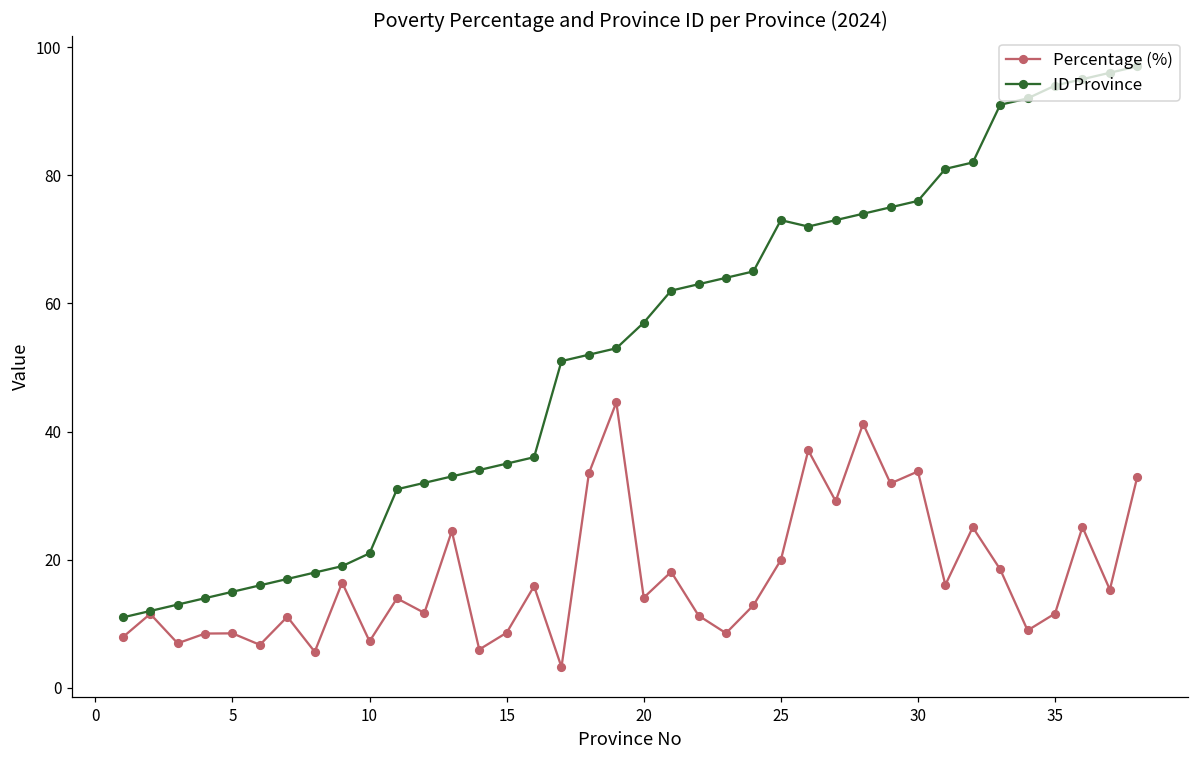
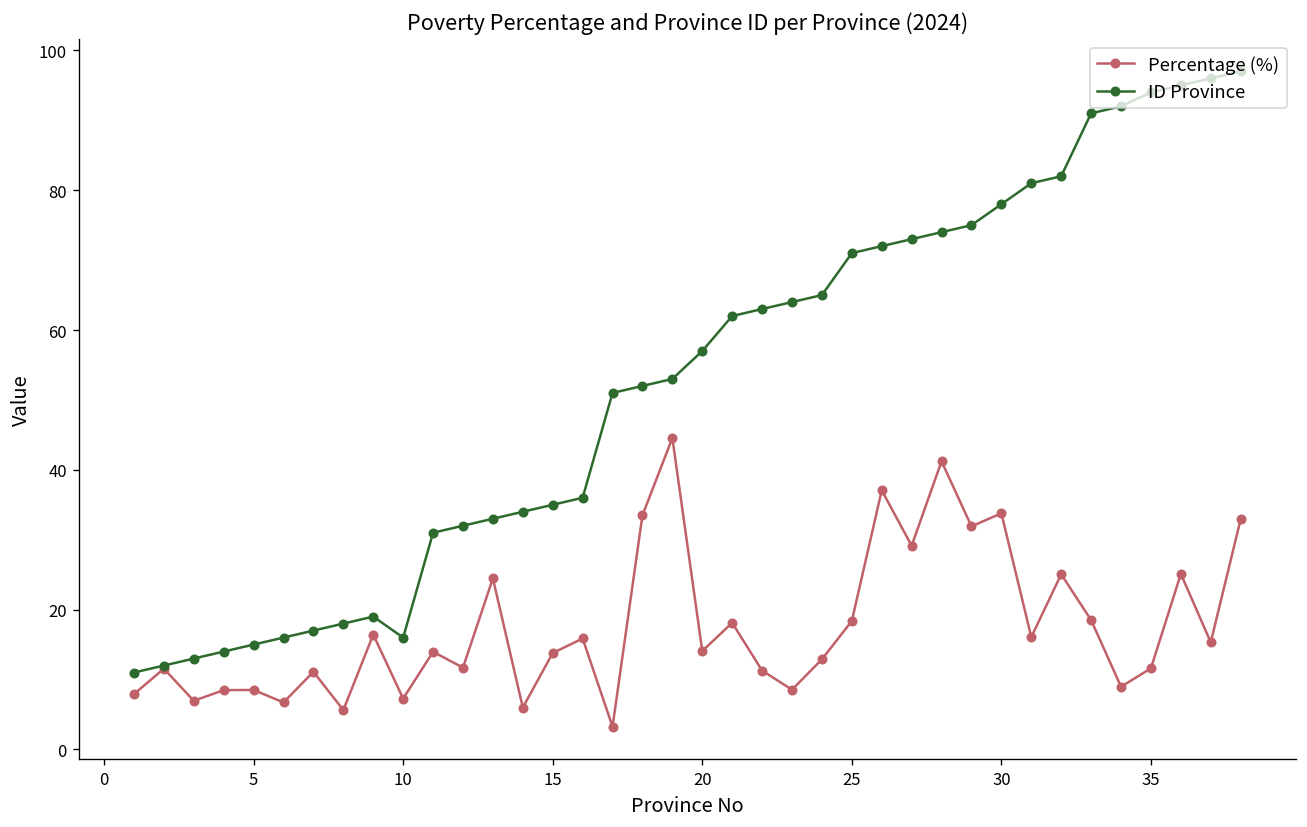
  {
    "Percentage (%)": {
      "5": 9,
      "10": 7,
-     "15": 9,
+     "15": 14,
      "20": 14,
-     "25": 20,
+     "25": 18,
      "30": 34,
      "35": 12
    },
    "ID Province": {
      "5": 15,
-     "10": 21,
+     "10": 16,
      "15": 35,
      "20": 57,
-     "25": 73,
-     "30": 76
+     "25": 71,
+     "30": 78
    }
  }
